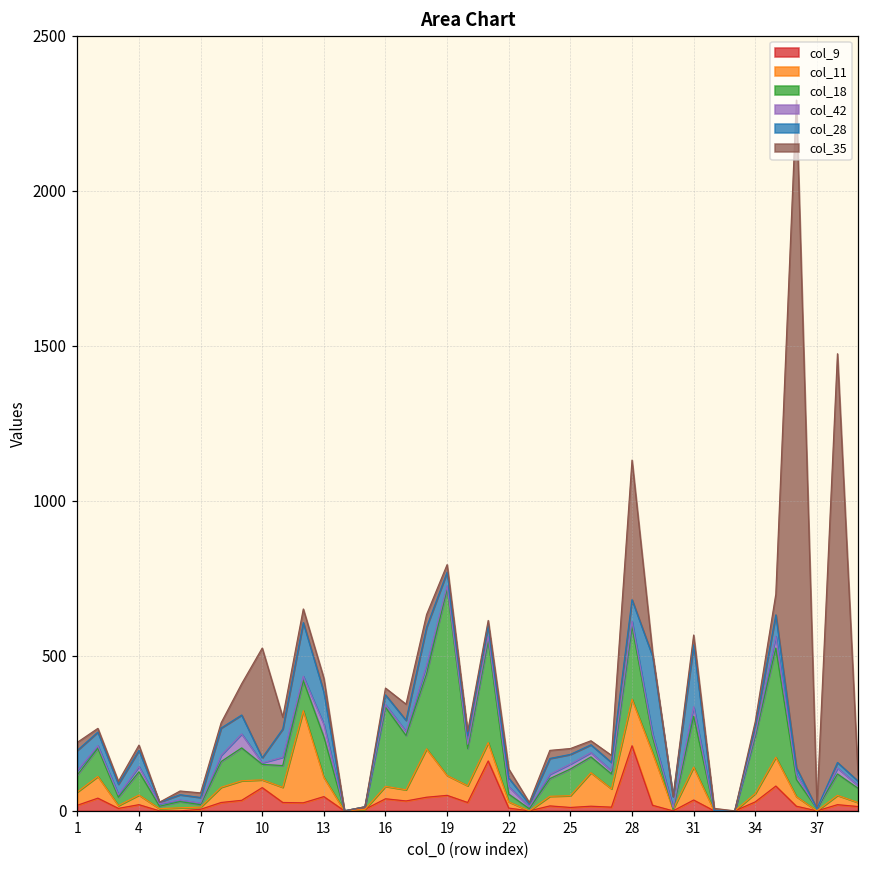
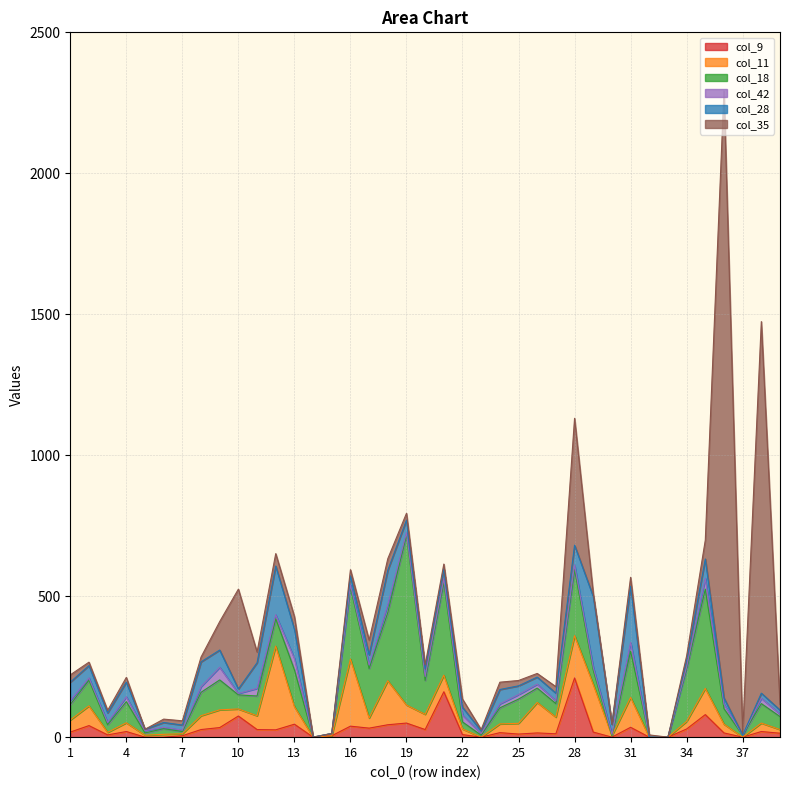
  {
    "col_9": {
      "1": 20,
      "4": 20,
      "10": 80,
      "13": 50,
      "16": 40,
      "19": 50,
      "22": 10,
      "25": 10,
      "28": 210,
      "31": 40,
      "34": 30
    },
    "col_11": {
      "1": 40,
      "4": 30,
      "10": 30,
      "13": 60,
-     "16": 40,
+     "16": 240,
      "19": 60,
      "22": 20,
      "25": 40,
      "28": 150,
      "31": 110,
      "34": 30
    },
    "col_18": {
      "1": 60,
      "4": 80,
      "13": 130,
      "22": 30,
      "25": 90,
      "28": 240,
      "31": 160
    },
    "col_42": {
      "1": 10,
      "4": 20,
      "13": 40,
      "22": 20,
      "25": 20,
      "28": 20,
      "31": 30
    },
    "col_28": {
      "1": 70,
      "4": 50,
      "7": 20,
      "10": 20,
      "13": 100,
      "16": 30,
      "19": 50,
      "22": 30,
      "25": 30,
      "28": 70,
      "31": 200,
      "34": 20
    },
    "col_35": {
      "1": 30,
      "4": 20,
      "7": 20,
      "10": 350,
      "13": 50,
      "16": 20,
      "19": 20,
      "22": 30,
      "25": 20,
      "28": 450,
      "31": 30,
      "34": 20
    }
  }
